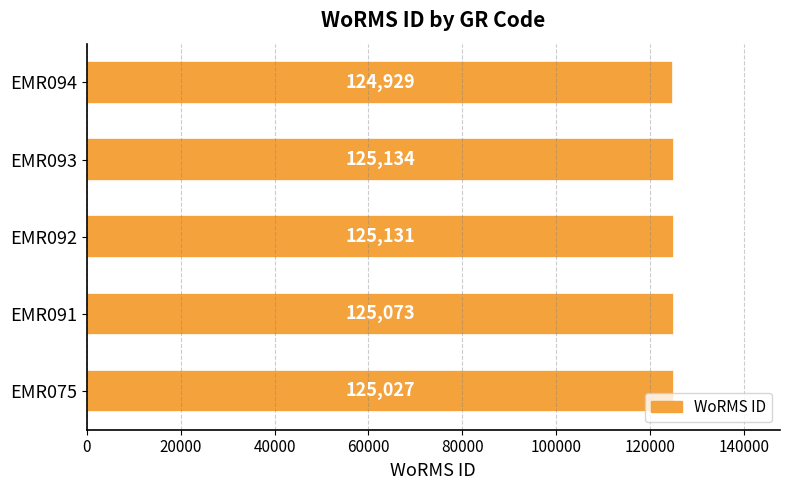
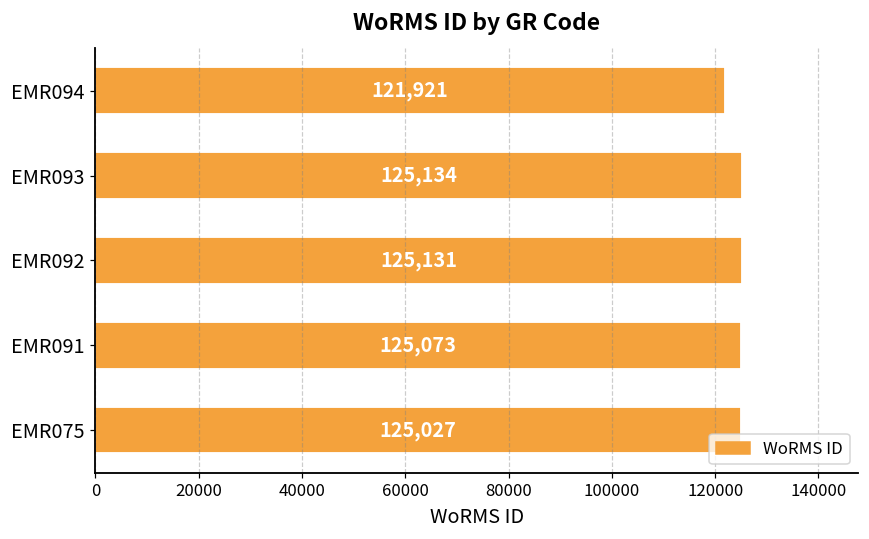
  {
-   "EMR094": "124,929",
+   "EMR094": "121,921",
    "EMR093": "125,134",
    "EMR092": "125,131",
    "EMR091": "125,073",
    "EMR075": "125,027"
  }
